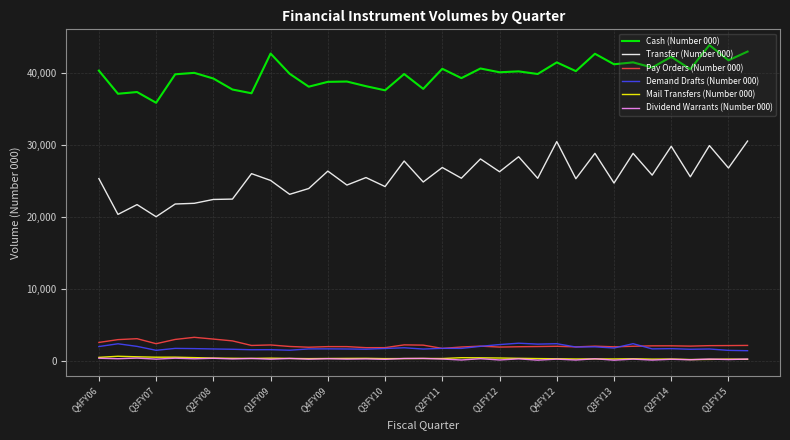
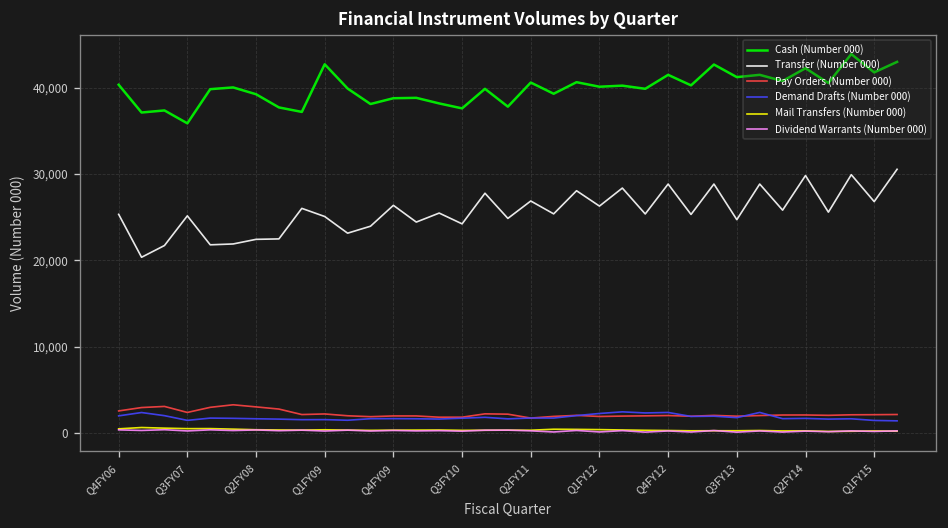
  {
    "Cash (Number 000)": {
      "Q4FY06": "40,000",
      "Q3FY07": "36,000",
      "Q2FY08": "39,000",
      "Q1FY09": "43,000",
      "Q4FY09": "39,000",
      "Q3FY10": "38,000",
      "Q2FY11": "41,000",
      "Q1FY12": "40,000",
      "Q4FY12": "41,000",
      "Q3FY13": "41,000"
    },
    "Transfer (Number 000)": {
      "Q4FY06": "25,000",
-     "Q3FY07": "20,000",
+     "Q3FY07": "25,000",
      "Q2FY08": "22,000",
      "Q1FY09": "25,000",
      "Q4FY09": "26,000",
      "Q3FY10": "24,000",
      "Q2FY11": "27,000",
      "Q1FY12": "26,000",
-     "Q4FY12": "30,000",
+     "Q4FY12": "29,000",
      "Q3FY13": "25,000",
      "Q2FY14": "30,000",
      "Q1FY15": "27,000"
    },
    "Pay Orders (Number 000)": {
      "Q4FY06": "3,000",
      "Q3FY07": "2,000",
      "Q2FY08": "3,000",
      "Q1FY09": "2,000",
      "Q4FY12": "2,000",
      "Q2FY14": "2,000",
      "Q1FY15": "2,000"
    },
    "Demand Drafts (Number 000)": {
      "Q4FY06": "2,000",
      "Q3FY07": "1,000",
      "Q2FY08": "2,000",
      "Q1FY09": "2,000",
      "Q4FY12": "2,000",
      "Q2FY14": "2,000",
      "Q1FY15": "1,000"
    }
  }
